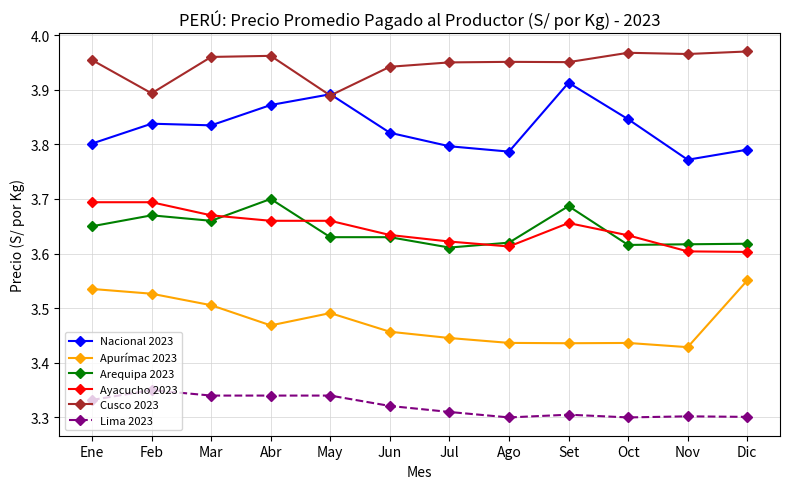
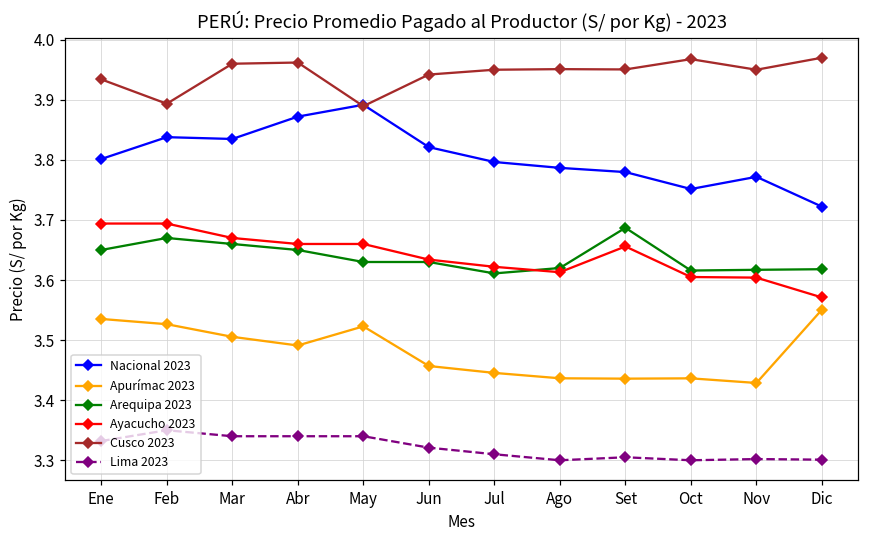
  {
    "Nacional 2023": {
      "Ene": 3.80,
      "Feb": 3.84,
      "Mar": 3.83,
      "Abr": 3.87,
      "Jun": 3.82,
      "Jul": 3.80,
      "Ago": 3.79,
-     "Set": 3.91,
-     "Oct": 3.85,
+     "Set": 3.78,
+     "Oct": 3.75,
      "Nov": 3.77,
-     "Dic": 3.79
+     "Dic": 3.72
    },
    "Apurímac 2023": {
      "Ene": 3.54,
      "Feb": 3.53,
      "Mar": 3.51,
-     "Abr": 3.47,
-     "May": 3.49,
+     "Abr": 3.49,
+     "May": 3.52,
      "Jun": 3.46,
      "Jul": 3.45,
      "Ago": 3.44,
      "Set": 3.44,
      "Oct": 3.44,
      "Nov": 3.43,
      "Dic": 3.55
    },
    "Arequipa 2023": {
      "Ene": 3.65,
      "Feb": 3.67,
      "Mar": 3.66,
-     "Abr": 3.70,
+     "Abr": 3.65,
      "May": 3.63,
      "Jul": 3.61,
      "Ago": 3.62,
      "Set": 3.69,
      "Oct": 3.62,
      "Nov": 3.62,
      "Dic": 3.62
    },
    "Ayacucho 2023": {
      "Ene": 3.69,
      "Feb": 3.69,
      "Mar": 3.67,
      "Abr": 3.66,
      "May": 3.66,
      "Jul": 3.62,
      "Ago": 3.61,
      "Set": 3.66,
-     "Oct": 3.63,
+     "Oct": 3.60,
      "Nov": 3.60,
-     "Dic": 3.60
+     "Dic": 3.57
    },
    "Cusco 2023": {
-     "Ene": 3.95,
+     "Ene": 3.93,
      "Feb": 3.89,
      "Mar": 3.96,
      "Abr": 3.96,
      "Jun": 3.94,
      "Jul": 3.95,
      "Ago": 3.95,
      "Set": 3.95,
      "Oct": 3.97,
-     "Nov": 3.97,
+     "Nov": 3.95,
      "Dic": 3.97
    },
    "Lima 2023": {
      "Mar": 3.34,
      "Abr": 3.34,
      "May": 3.34,
      "Jun": 3.32,
      "Jul": 3.31,
      "Ago": 3.30,
      "Set": 3.31,
      "Oct": 3.30,
      "Nov": 3.30,
      "Dic": 3.30
    }
  }
